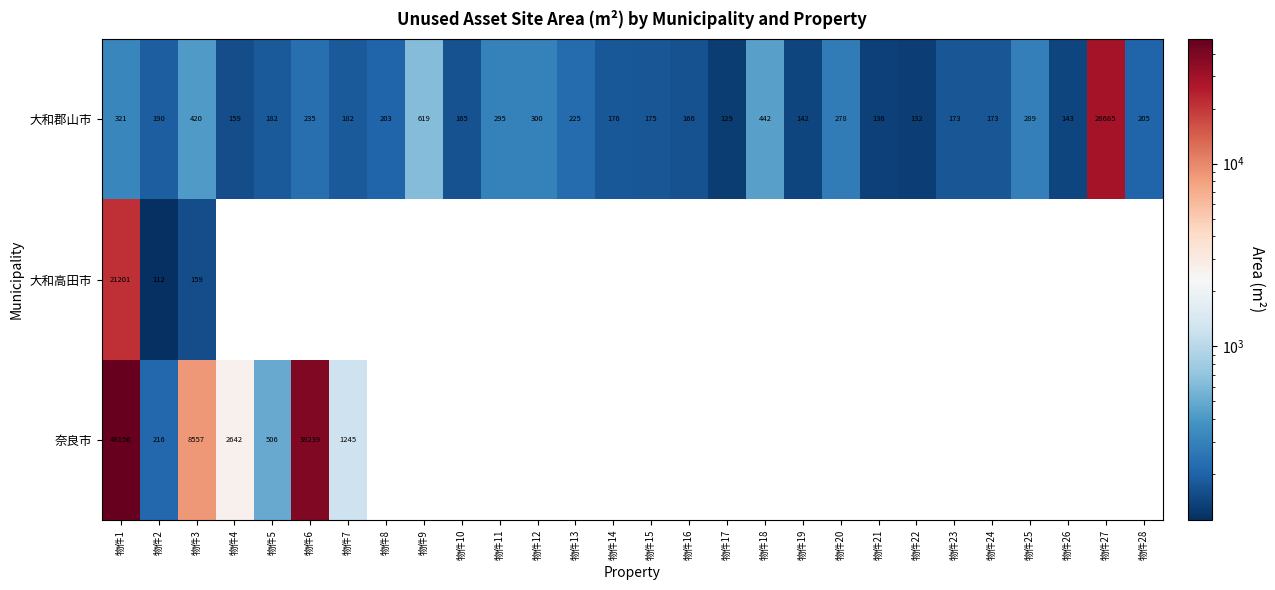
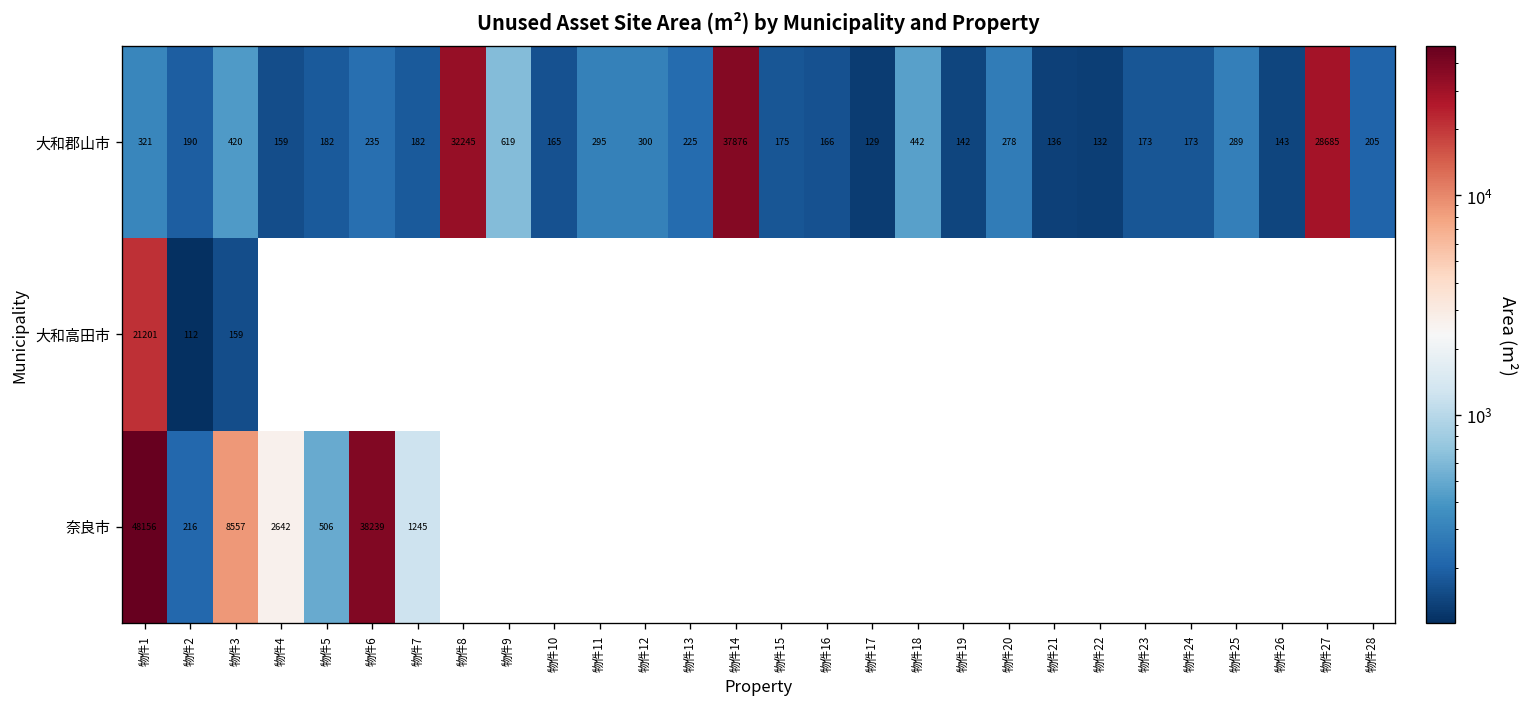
  {
    "大和郡山市": {
      "物件1": 321,
      "物件2": 190,
      "物件3": 420,
      "物件4": 159,
      "物件5": 182,
      "物件6": 235,
      "物件7": 182,
-     "物件8": 203,
+     "物件8": 32245,
      "物件9": 619,
      "物件10": 165,
      "物件11": 295,
      "物件12": 300,
      "物件13": 225,
-     "物件14": 176,
+     "物件14": 37876,
      "物件15": 175,
      "物件16": 166,
      "物件17": 129,
      "物件18": 442,
      "物件19": 142,
      "物件20": 278,
      "物件21": 136,
      "物件22": 132,
      "物件23": 173,
      "物件24": 173,
      "物件25": 289,
      "物件26": 143,
      "物件27": 28685,
      "物件28": 205
    },
    "大和高田市": {
      "物件1": 21201,
      "物件2": 112,
      "物件3": 159
    },
    "奈良市": {
      "物件1": 48156,
      "物件2": 216,
      "物件3": 8557,
      "物件4": 2642,
      "物件5": 506,
      "物件6": 38239,
      "物件7": 1245
    }
  }
